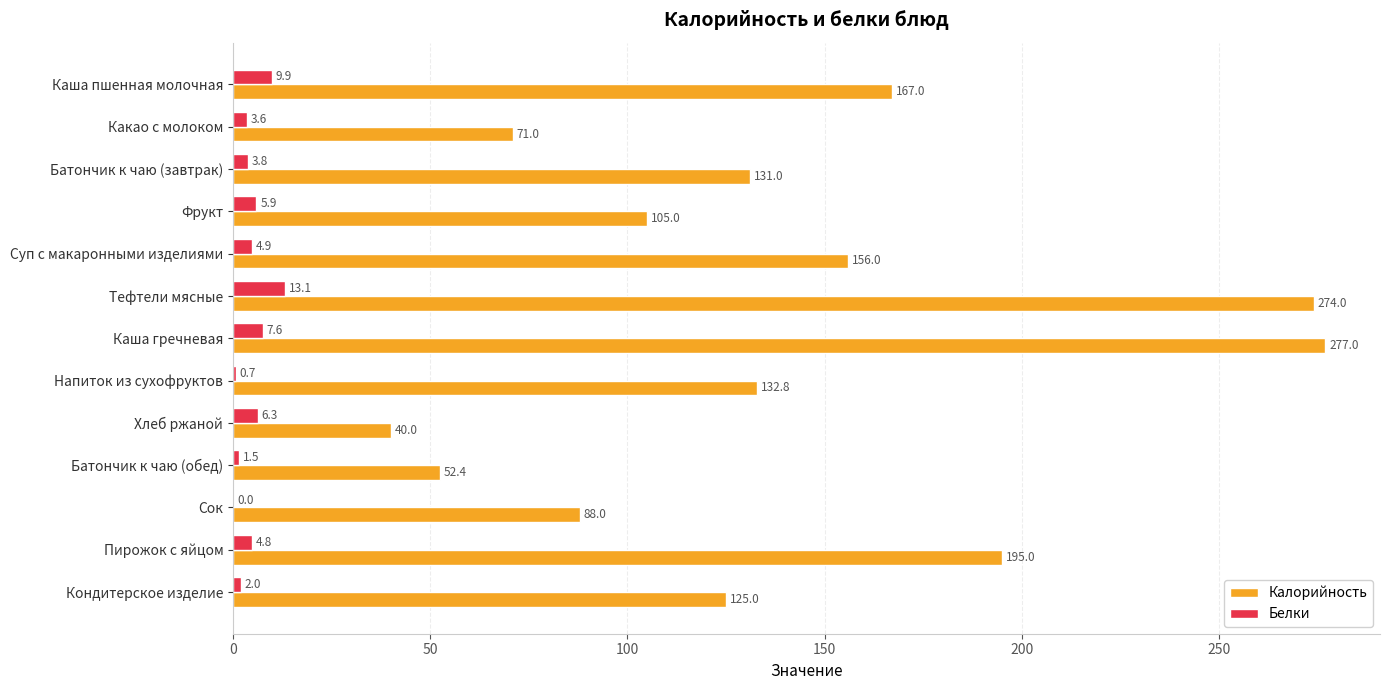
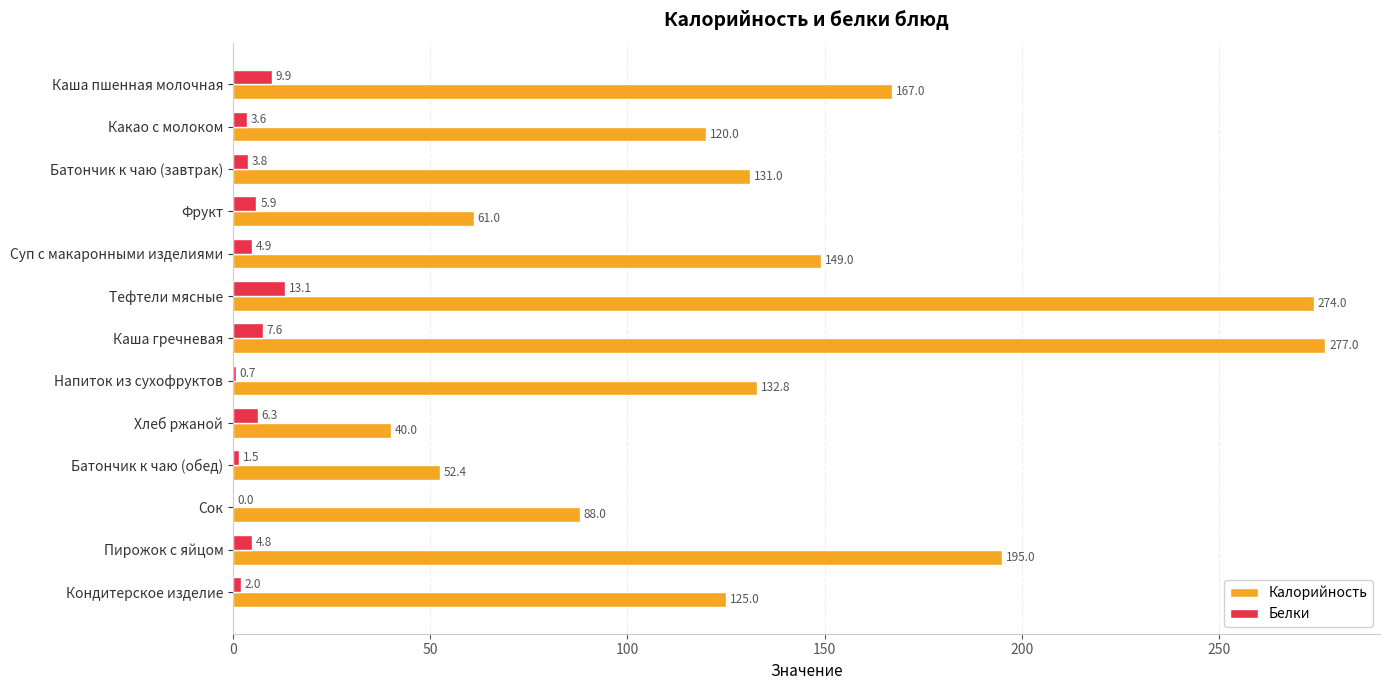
  {
    "Калорийность": {
      "Каша пшенная молочная": 167.0,
-     "Какао с молоком": 71.0,
+     "Какао с молоком": 120.0,
      "Батончик к чаю (завтрак)": 131.0,
-     "Фрукт": 105.0,
-     "Суп с макаронными изделиями": 156.0,
+     "Фрукт": 61.0,
+     "Суп с макаронными изделиями": 149.0,
      "Тефтели мясные": 274.0,
      "Каша гречневая": 277.0,
      "Напиток из сухофруктов": 132.8,
      "Хлеб ржаной": 40.0,
      "Батончик к чаю (обед)": 52.4,
      "Сок": 88.0,
      "Пирожок с яйцом": 195.0,
      "Кондитерское изделие": 125.0
    },
    "Белки": {
      "Каша пшенная молочная": 9.9,
      "Какао с молоком": 3.6,
      "Батончик к чаю (завтрак)": 3.8,
      "Фрукт": 5.9,
      "Суп с макаронными изделиями": 4.9,
      "Тефтели мясные": 13.1,
      "Каша гречневая": 7.6,
      "Напиток из сухофруктов": 0.7,
      "Хлеб ржаной": 6.3,
      "Батончик к чаю (обед)": 1.5,
      "Сок": 0.0,
      "Пирожок с яйцом": 4.8,
      "Кондитерское изделие": 2.0
    }
  }
